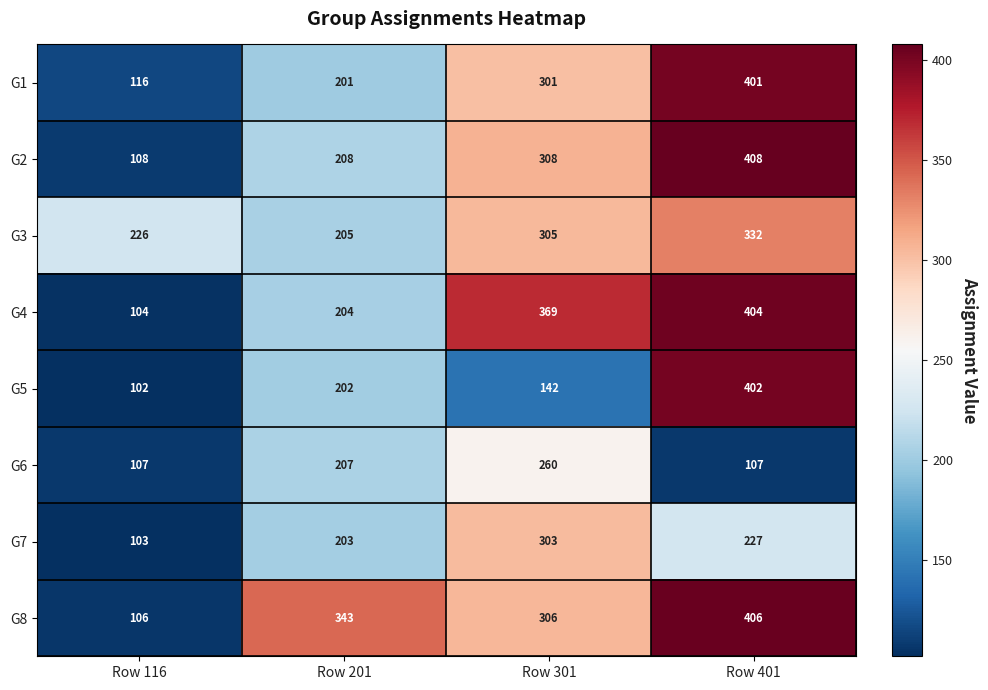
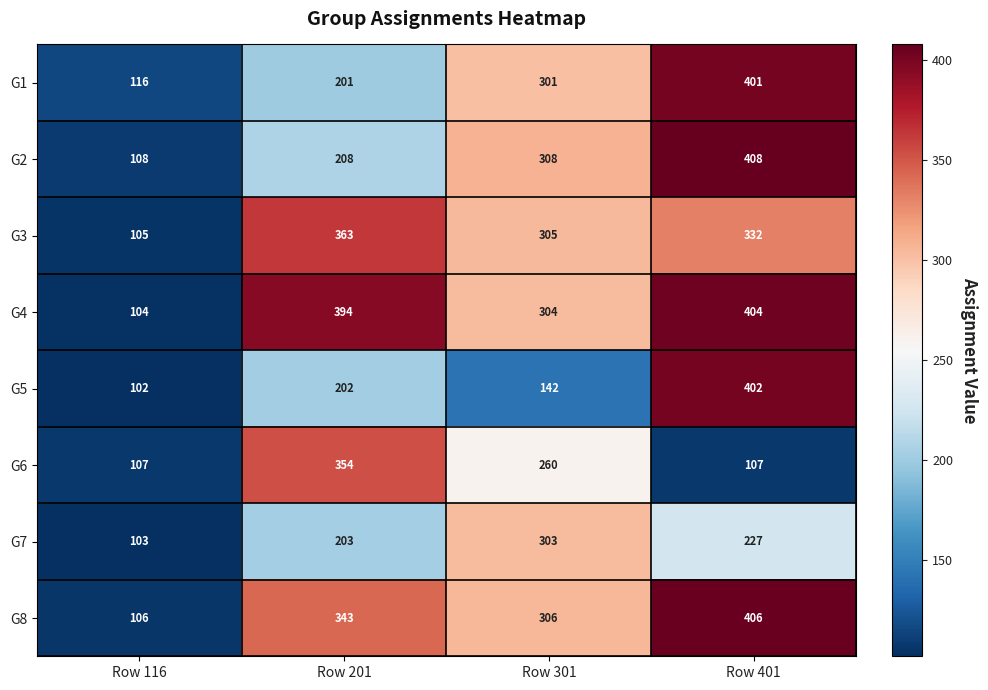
  {
    "G1": {
      "Row 116": 116,
      "Row 201": 201,
      "Row 301": 301,
      "Row 401": 401
    },
    "G2": {
      "Row 116": 108,
      "Row 201": 208,
      "Row 301": 308,
      "Row 401": 408
    },
    "G3": {
-     "Row 116": 226,
-     "Row 201": 205,
+     "Row 116": 105,
+     "Row 201": 363,
      "Row 301": 305,
      "Row 401": 332
    },
    "G4": {
      "Row 116": 104,
-     "Row 201": 204,
-     "Row 301": 369,
+     "Row 201": 394,
+     "Row 301": 304,
      "Row 401": 404
    },
    "G5": {
      "Row 116": 102,
      "Row 201": 202,
      "Row 301": 142,
      "Row 401": 402
    },
    "G6": {
      "Row 116": 107,
-     "Row 201": 207,
+     "Row 201": 354,
      "Row 301": 260,
      "Row 401": 107
    },
    "G7": {
      "Row 116": 103,
      "Row 201": 203,
      "Row 301": 303,
      "Row 401": 227
    },
    "G8": {
      "Row 116": 106,
      "Row 201": 343,
      "Row 301": 306,
      "Row 401": 406
    }
  }
